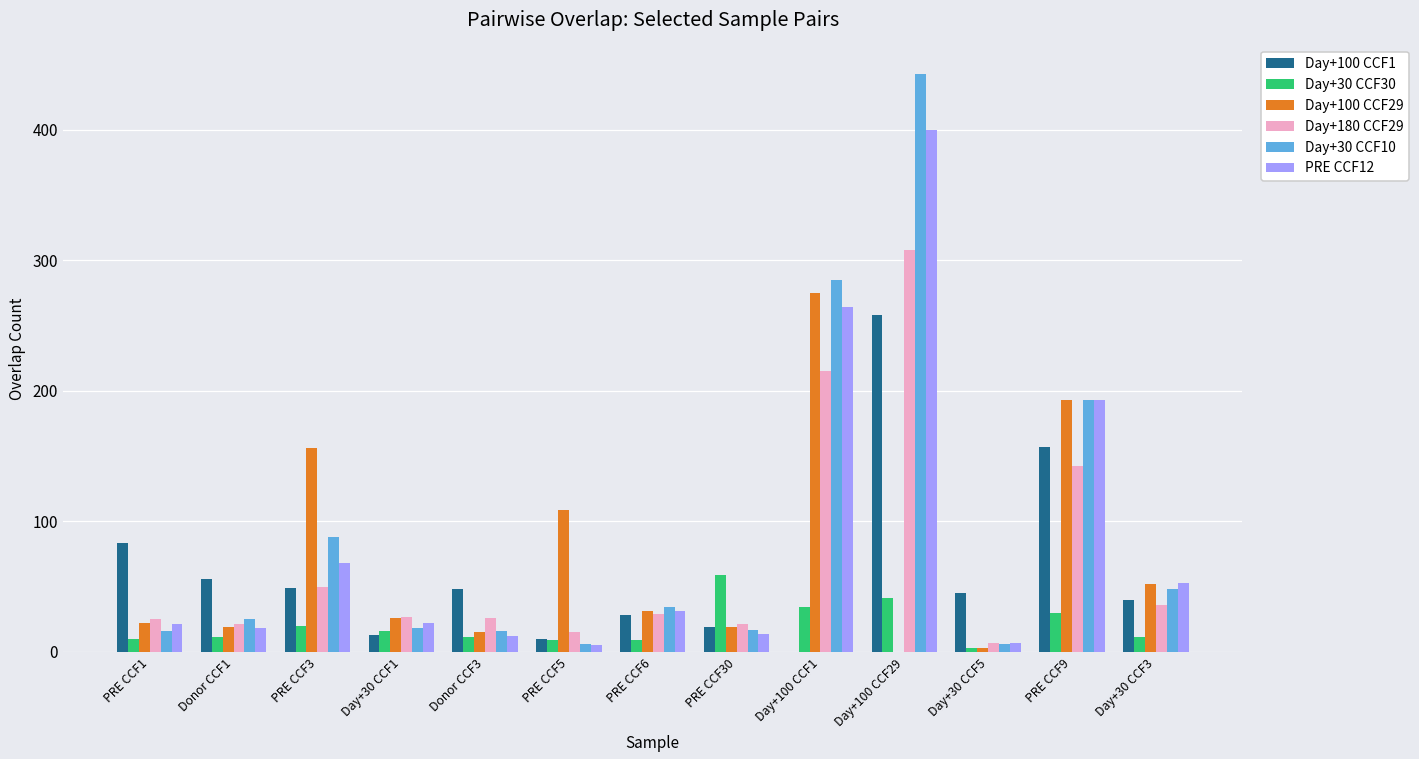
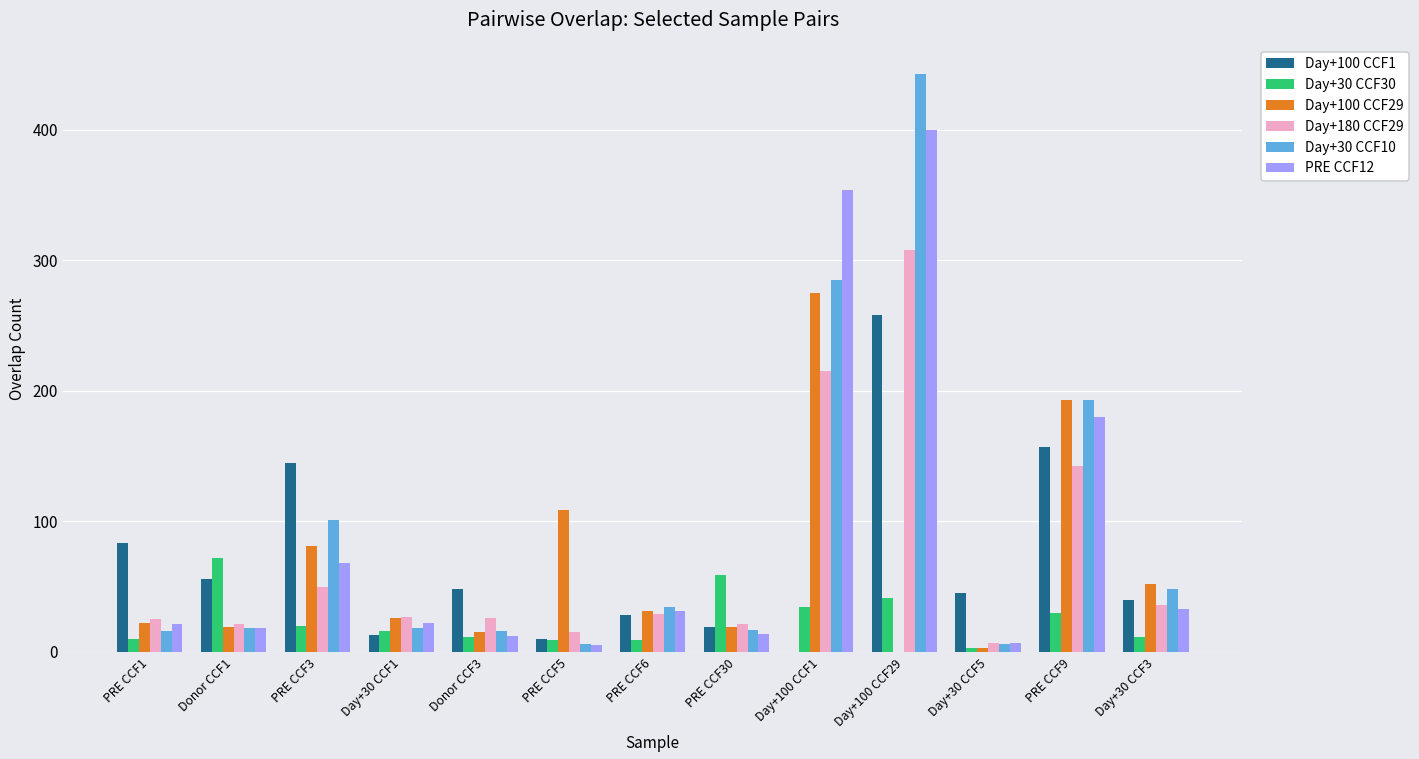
  {
    "Day+100 CCF1": {
      "PRE CCF1": 83,
      "Donor CCF1": 56,
-     "PRE CCF3": 49,
+     "PRE CCF3": 145,
      "Day+30 CCF1": 13,
      "Donor CCF3": 48,
      "PRE CCF5": 10,
      "PRE CCF6": 28,
      "PRE CCF30": 19,
      "Day+100 CCF1": 0,
      "Day+100 CCF29": 258,
      "Day+30 CCF5": 45,
      "PRE CCF9": 157,
      "Day+30 CCF3": 40
    },
    "Day+30 CCF30": {
      "PRE CCF1": 10,
-     "Donor CCF1": 11,
+     "Donor CCF1": 72,
      "PRE CCF3": 20,
      "Day+30 CCF1": 16,
      "Donor CCF3": 11,
      "PRE CCF5": 9,
      "PRE CCF6": 9,
      "PRE CCF30": 59,
      "Day+100 CCF1": 34,
      "Day+100 CCF29": 41,
      "Day+30 CCF5": 3,
      "PRE CCF9": 30,
      "Day+30 CCF3": 11
    },
    "Day+100 CCF29": {
      "PRE CCF1": 22,
      "Donor CCF1": 19,
-     "PRE CCF3": 156,
+     "PRE CCF3": 81,
      "Day+30 CCF1": 26,
      "Donor CCF3": 15,
      "PRE CCF5": 109,
      "PRE CCF6": 31,
      "PRE CCF30": 19,
      "Day+100 CCF1": 275,
      "Day+100 CCF29": 0,
      "Day+30 CCF5": 3,
      "PRE CCF9": 193,
      "Day+30 CCF3": 52
    },
    "Day+180 CCF29": {
      "PRE CCF1": 25,
      "Donor CCF1": 21,
      "PRE CCF3": 50,
      "Day+30 CCF1": 27,
      "Donor CCF3": 26,
      "PRE CCF5": 15,
      "PRE CCF6": 29,
      "PRE CCF30": 21,
      "Day+100 CCF1": 215,
      "Day+100 CCF29": 308,
      "Day+30 CCF5": 7,
      "PRE CCF9": 142,
      "Day+30 CCF3": 36
    },
    "Day+30 CCF10": {
      "PRE CCF1": 16,
-     "Donor CCF1": 25,
-     "PRE CCF3": 88,
+     "Donor CCF1": 18,
+     "PRE CCF3": 101,
      "Day+30 CCF1": 18,
      "Donor CCF3": 16,
      "PRE CCF5": 6,
      "PRE CCF6": 34,
      "PRE CCF30": 17,
      "Day+100 CCF1": 285,
      "Day+100 CCF29": 443,
      "Day+30 CCF5": 6,
      "PRE CCF9": 193,
      "Day+30 CCF3": 48
    },
    "PRE CCF12": {
      "PRE CCF1": 21,
      "Donor CCF1": 18,
      "PRE CCF3": 68,
      "Day+30 CCF1": 22,
      "Donor CCF3": 12,
      "PRE CCF5": 5,
      "PRE CCF6": 31,
      "PRE CCF30": 14,
-     "Day+100 CCF1": 264,
+     "Day+100 CCF1": 354,
      "Day+100 CCF29": 400,
      "Day+30 CCF5": 7,
-     "PRE CCF9": 193,
-     "Day+30 CCF3": 53
+     "PRE CCF9": 180,
+     "Day+30 CCF3": 33
    }
  }
